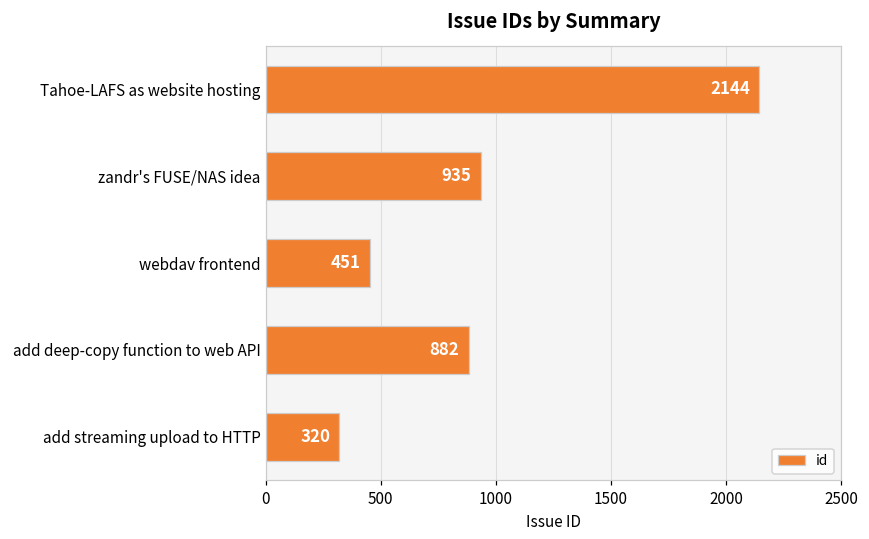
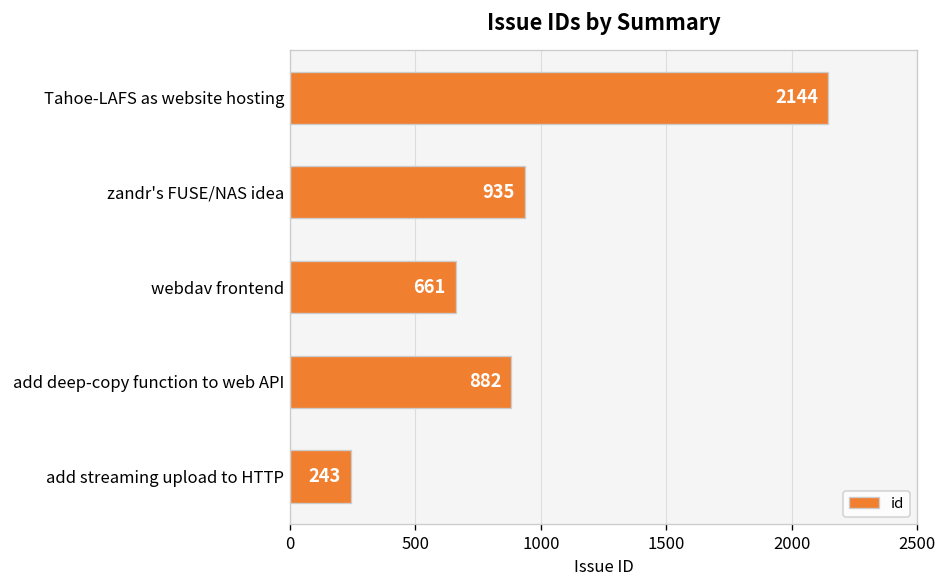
  {
    "Tahoe-LAFS as website hosting": 2144,
    "zandr's FUSE/NAS idea": 935,
-   "webdav frontend": 451,
+   "webdav frontend": 661,
    "add deep-copy function to web API": 882,
-   "add streaming upload to HTTP": 320
+   "add streaming upload to HTTP": 243
  }
